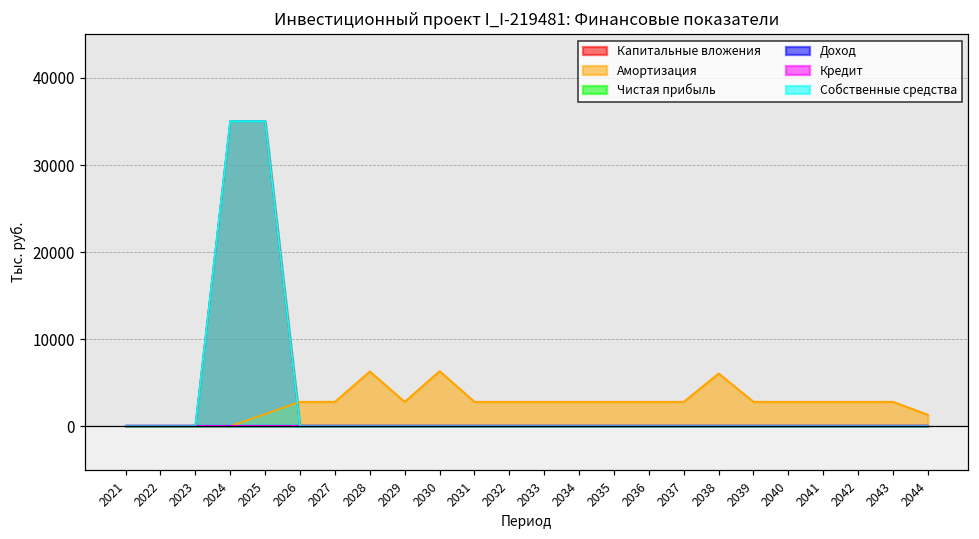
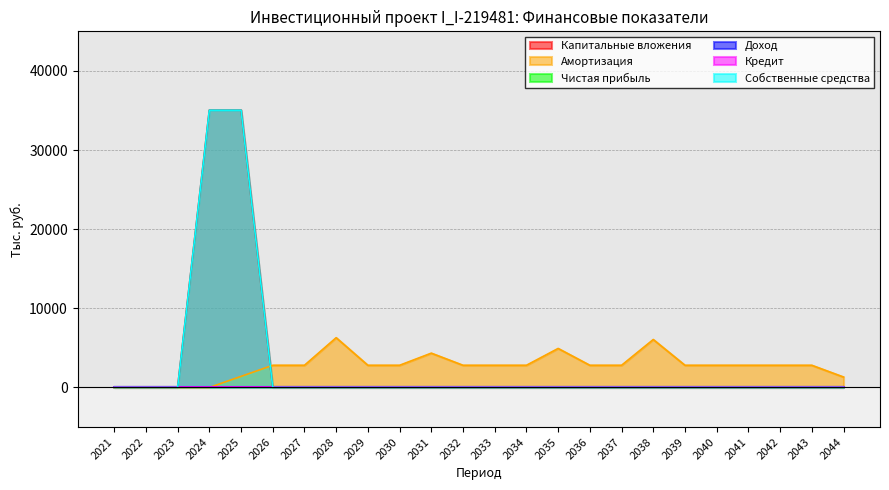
  {
    "Собственные средства": {
      "2024": 35000,
      "2025": 35000
    },
    "Амортизация": {
      "2025": 1000,
      "2026": 3000,
      "2027": 3000,
      "2028": 6000,
      "2029": 3000,
-     "2030": 6000,
-     "2031": 3000,
+     "2030": 3000,
+     "2031": 4000,
      "2032": 3000,
      "2033": 3000,
      "2034": 3000,
-     "2035": 3000,
+     "2035": 5000,
      "2036": 3000,
      "2037": 3000,
      "2038": 6000,
      "2039": 3000,
      "2040": 3000,
      "2041": 3000,
      "2042": 3000,
      "2043": 3000,
      "2044": 1000
    },
    "Кредит": {
      "2025": 0
    }
  }
